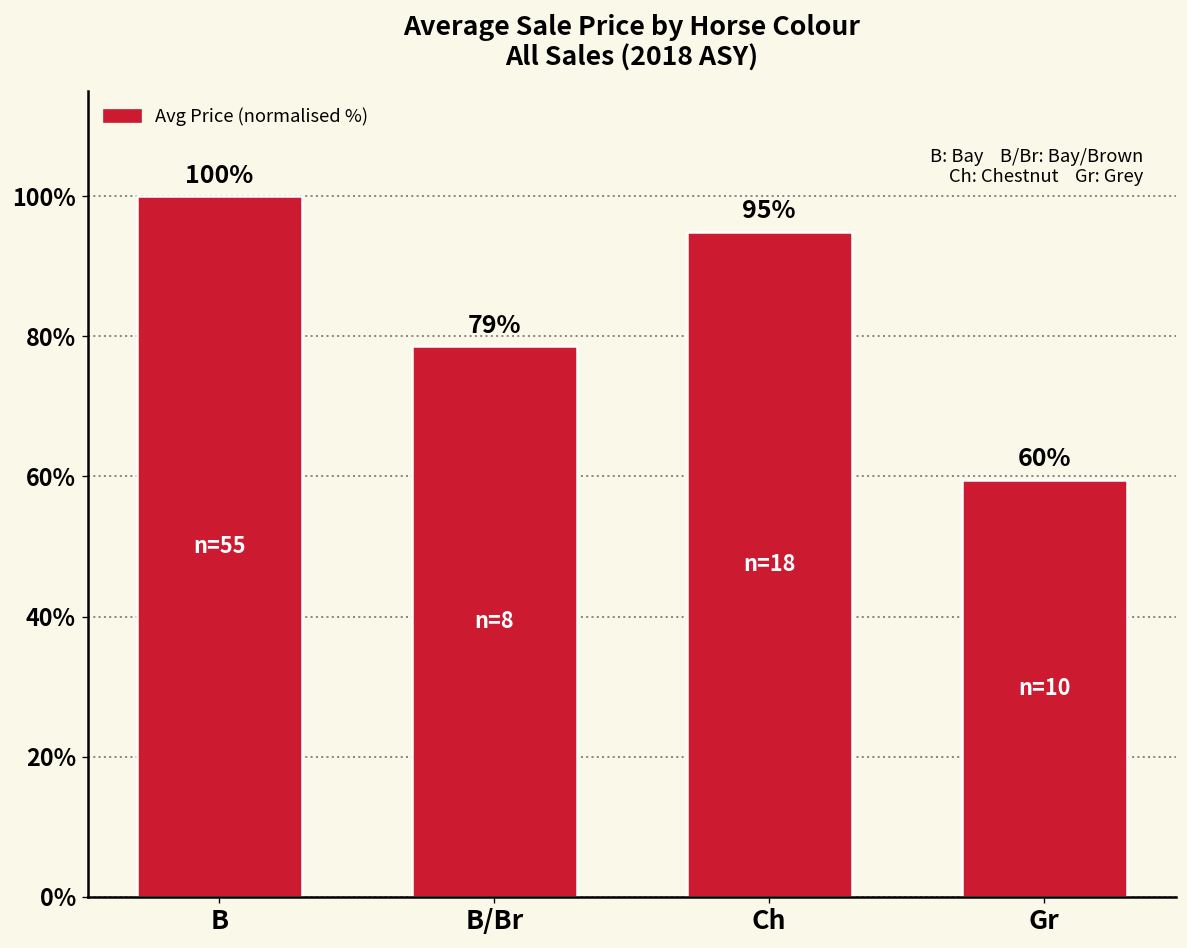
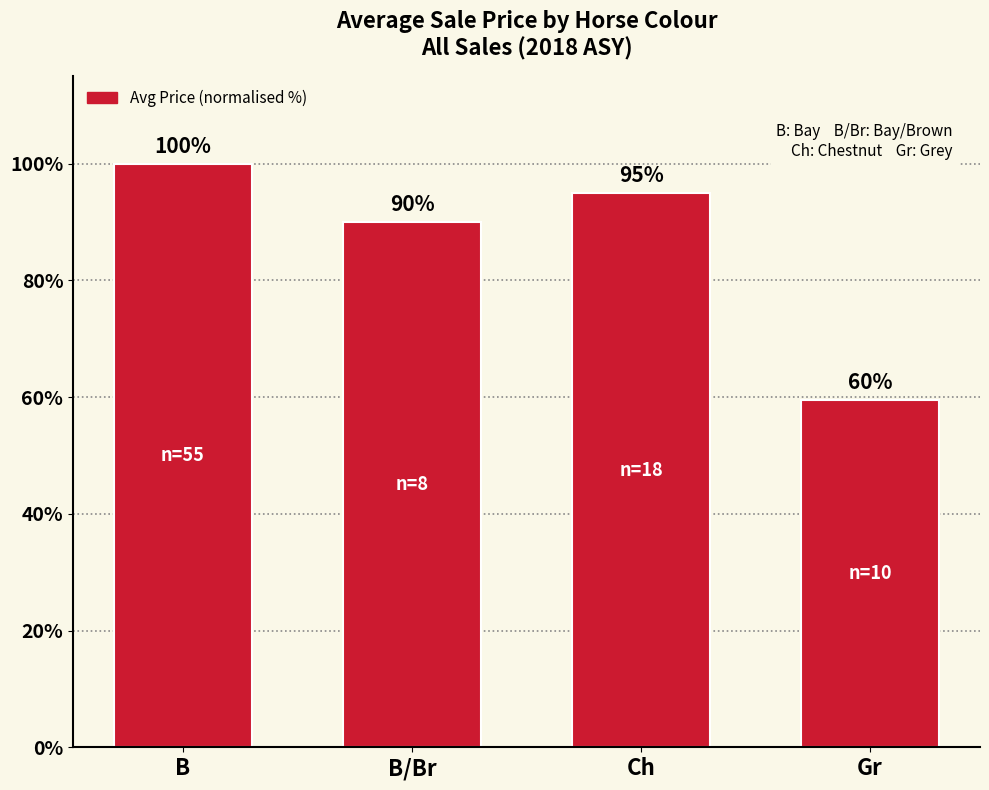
  {
    "B": "100%",
-   "B/Br": "79%",
+   "B/Br": "90%",
    "Ch": "95%",
    "Gr": "60%"
  }
